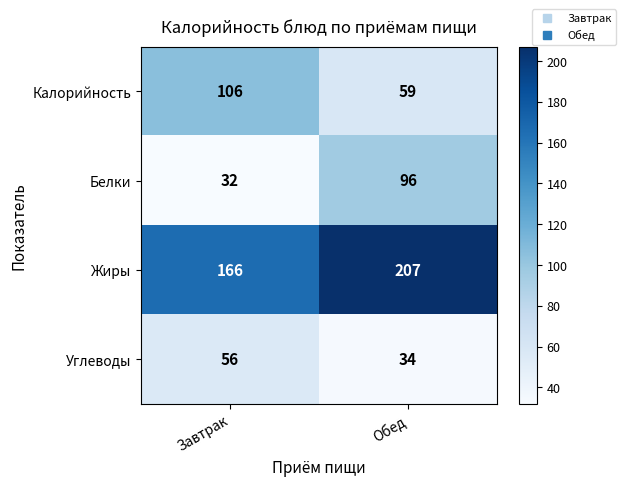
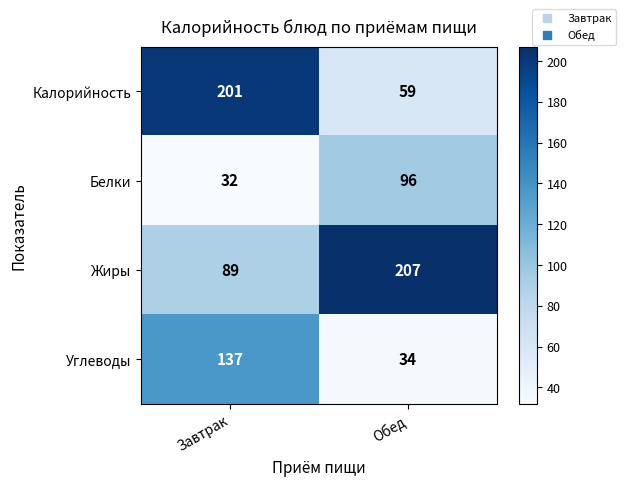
  {
    "Калорийность": {
-     "Завтрак": 106,
+     "Завтрак": 201,
      "Обед": 59
    },
    "Белки": {
      "Завтрак": 32,
      "Обед": 96
    },
    "Жиры": {
-     "Завтрак": 166,
+     "Завтрак": 89,
      "Обед": 207
    },
    "Углеводы": {
-     "Завтрак": 56,
+     "Завтрак": 137,
      "Обед": 34
    }
  }
